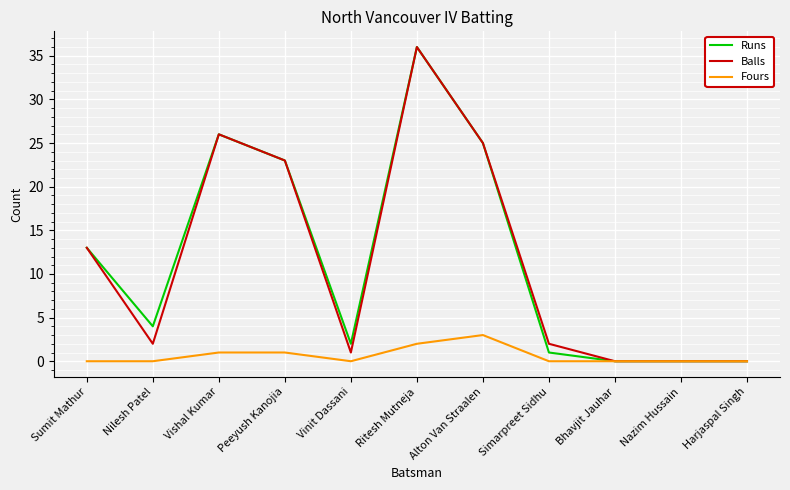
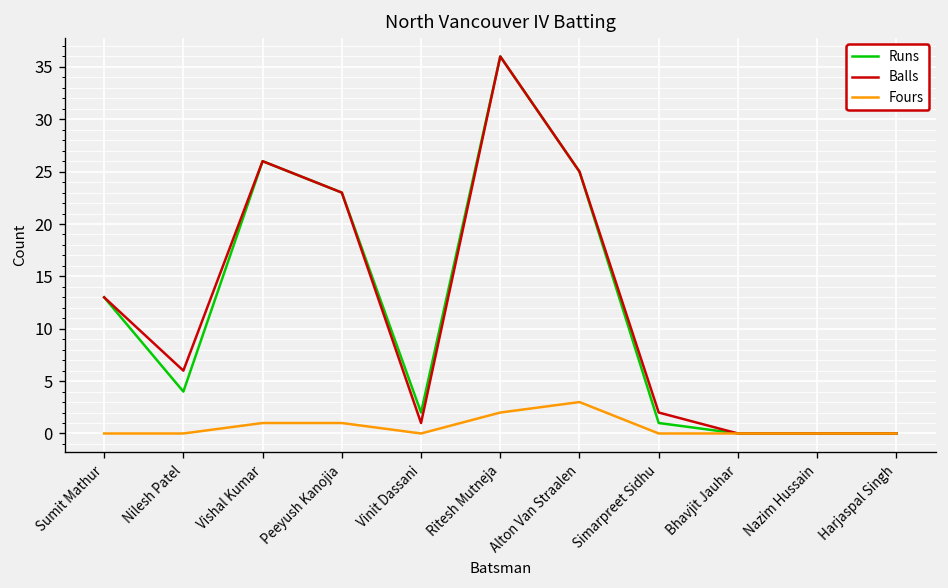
  {
    "Runs": {
      "Nilesh Patel": 4,
      "Vinit Dassani": 2,
      "Simarpreet Sidhu": 1
    },
    "Balls": {
-     "Nilesh Patel": 2,
+     "Nilesh Patel": 6,
      "Vinit Dassani": 1,
      "Simarpreet Sidhu": 2
    },
    "Fours": {
      "Sumit Mathur": 0,
      "Nilesh Patel": 0,
      "Vishal Kumar": 1,
      "Peeyush Kanojia": 1,
      "Vinit Dassani": 0,
      "Ritesh Mutneja": 2,
      "Alton Van Straalen": 3,
      "Simarpreet Sidhu": 0
    }
  }
